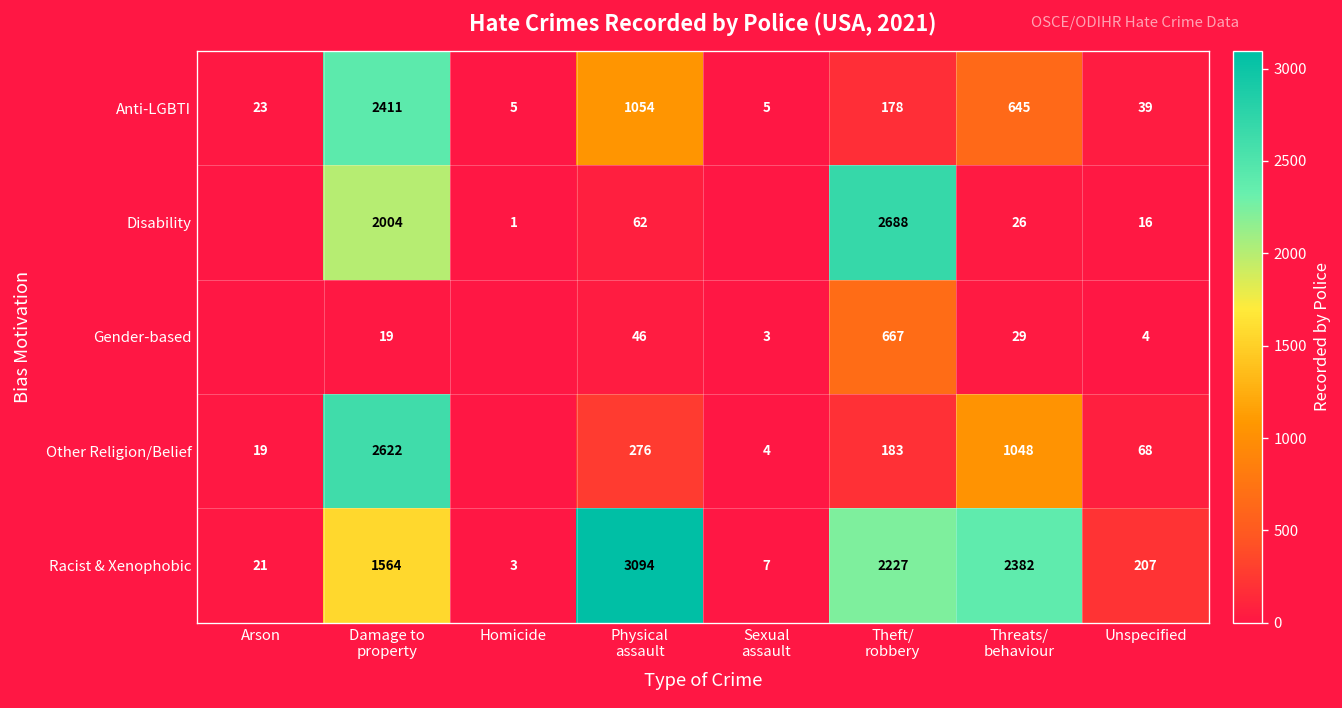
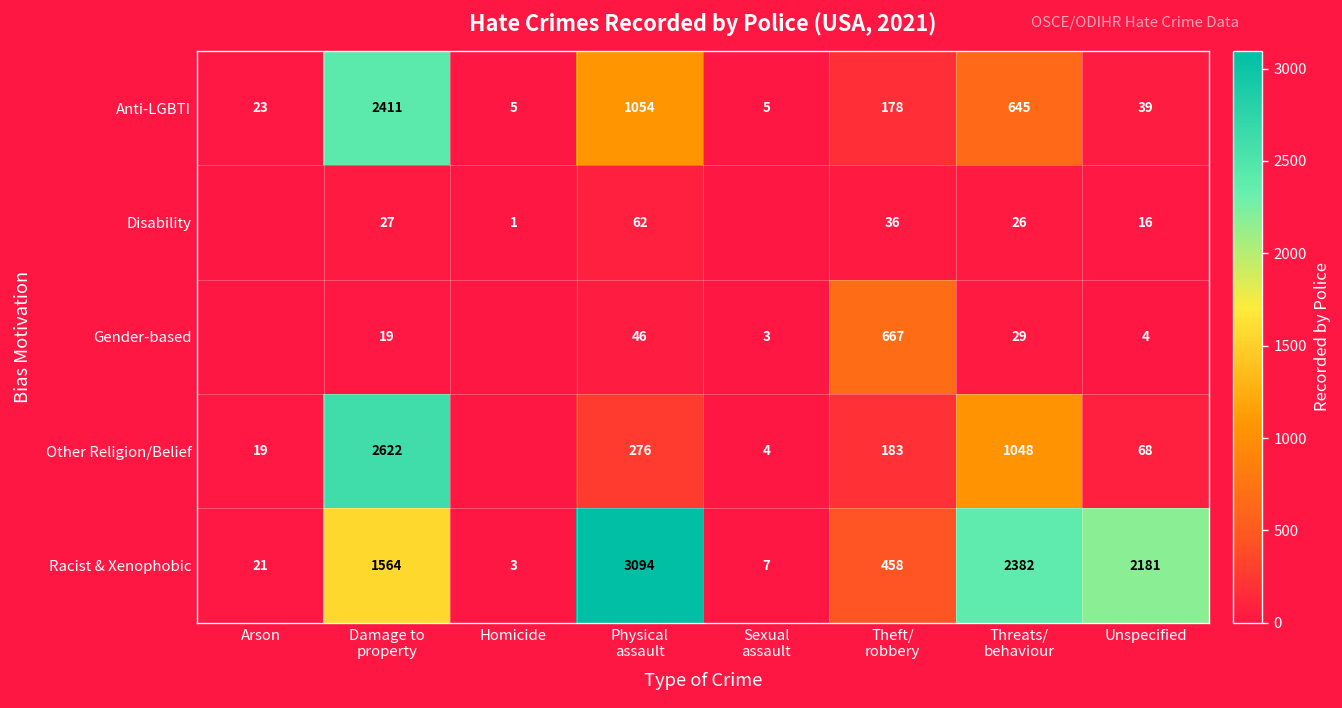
  {
    "Anti-LGBTI": {
      "Arson": 23,
      "Damage to property": 2411,
      "Homicide": 5,
      "Physical assault": 1054,
      "Sexual assault": 5,
      "Theft/ robbery": 178,
      "Threats/ behaviour": 645,
      "Unspecified": 39
    },
    "Disability": {
-     "Damage to property": 2004,
+     "Damage to property": 27,
      "Homicide": 1,
      "Physical assault": 62,
-     "Theft/ robbery": 2688,
+     "Theft/ robbery": 36,
      "Threats/ behaviour": 26,
      "Unspecified": 16
    },
    "Gender-based": {
      "Damage to property": 19,
      "Physical assault": 46,
      "Sexual assault": 3,
      "Theft/ robbery": 667,
      "Threats/ behaviour": 29,
      "Unspecified": 4
    },
    "Other Religion/Belief": {
      "Arson": 19,
      "Damage to property": 2622,
      "Physical assault": 276,
      "Sexual assault": 4,
      "Theft/ robbery": 183,
      "Threats/ behaviour": 1048,
      "Unspecified": 68
    },
    "Racist & Xenophobic": {
      "Arson": 21,
      "Damage to property": 1564,
      "Homicide": 3,
      "Physical assault": 3094,
      "Sexual assault": 7,
-     "Theft/ robbery": 2227,
+     "Theft/ robbery": 458,
      "Threats/ behaviour": 2382,
-     "Unspecified": 207
+     "Unspecified": 2181
    }
  }
